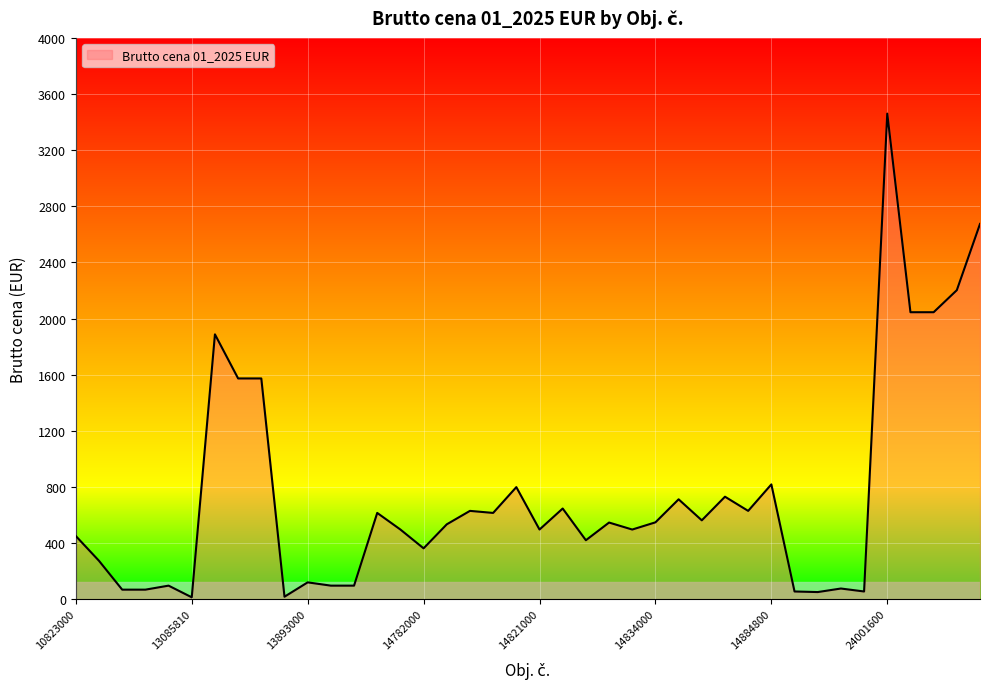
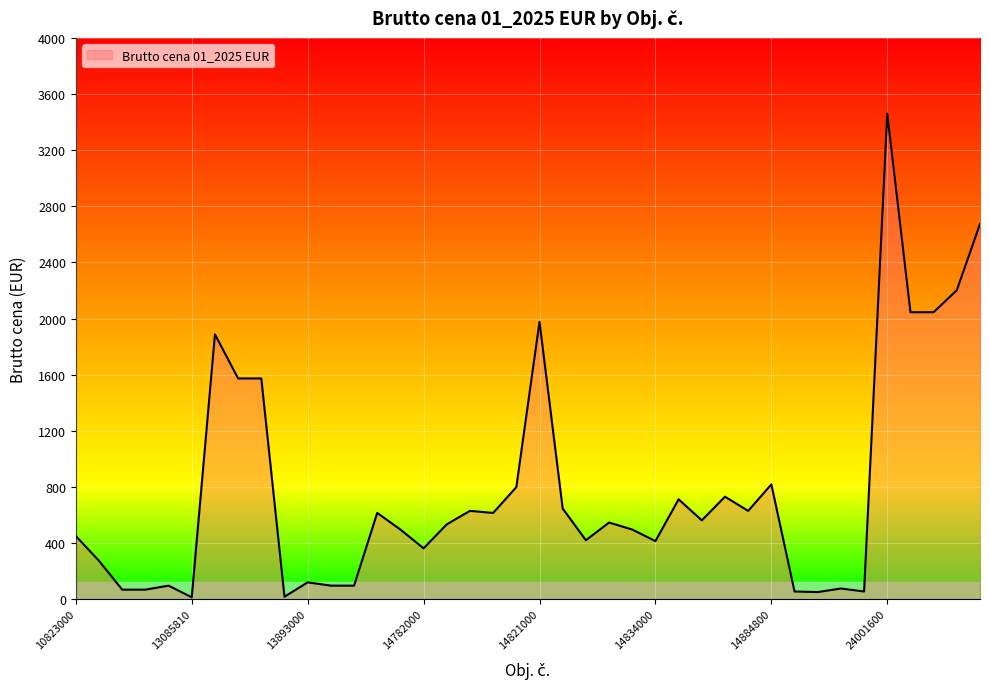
  {
    "10823000": 450,
    "14782000": 360,
-   "14821000": 500,
-   "14834000": 550,
+   "14821000": 1980,
+   "14834000": 410,
    "14884800": 820,
    "24001600": 3460
  }
